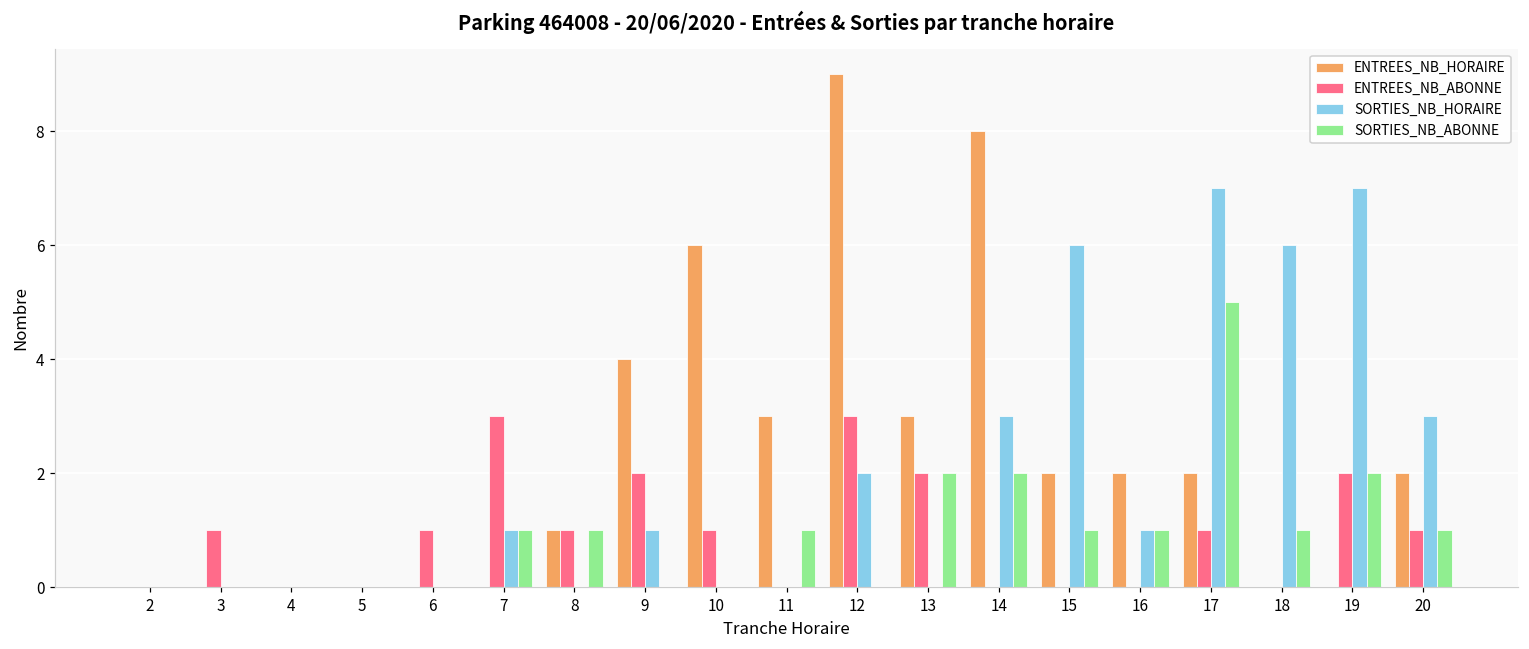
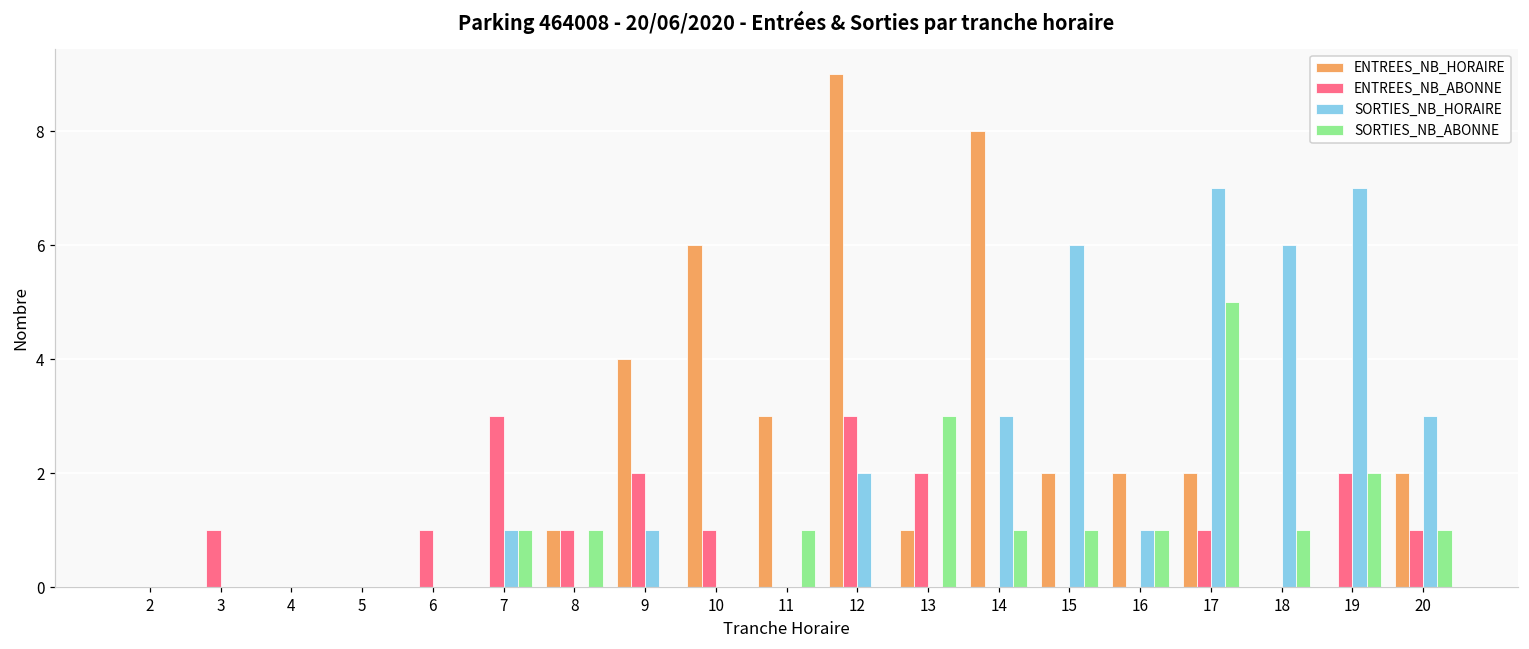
  {
    "ENTREES_NB_HORAIRE": {
      "2": 0,
      "3": 0,
      "4": 0,
      "5": 0,
      "6": 0,
      "7": 0,
      "8": 1,
      "9": 4,
      "10": 6,
      "11": 3,
      "12": 9,
-     "13": 3,
+     "13": 1,
      "14": 8,
      "15": 2,
      "16": 2,
      "17": 2,
      "18": 0,
      "19": 0,
      "20": 2
    },
    "ENTREES_NB_ABONNE": {
      "2": 0,
      "3": 1,
      "4": 0,
      "5": 0,
      "6": 1,
      "7": 3,
      "8": 1,
      "9": 2,
      "10": 1,
      "11": 0,
      "12": 3,
      "13": 2,
      "14": 0,
      "15": 0,
      "16": 0,
      "17": 1,
      "18": 0,
      "19": 2,
      "20": 1
    },
    "SORTIES_NB_HORAIRE": {
      "2": 0,
      "3": 0,
      "4": 0,
      "5": 0,
      "6": 0,
      "7": 1,
      "8": 0,
      "9": 1,
      "10": 0,
      "11": 0,
      "12": 2,
      "13": 0,
      "14": 3,
      "15": 6,
      "16": 1,
      "17": 7,
      "18": 6,
      "19": 7,
      "20": 3
    },
    "SORTIES_NB_ABONNE": {
      "2": 0,
      "3": 0,
      "4": 0,
      "5": 0,
      "6": 0,
      "7": 1,
      "8": 1,
      "9": 0,
      "10": 0,
      "11": 1,
      "12": 0,
-     "13": 2,
-     "14": 2,
+     "13": 3,
+     "14": 1,
      "15": 1,
      "16": 1,
      "17": 5,
      "18": 1,
      "19": 2,
      "20": 1
    }
  }
